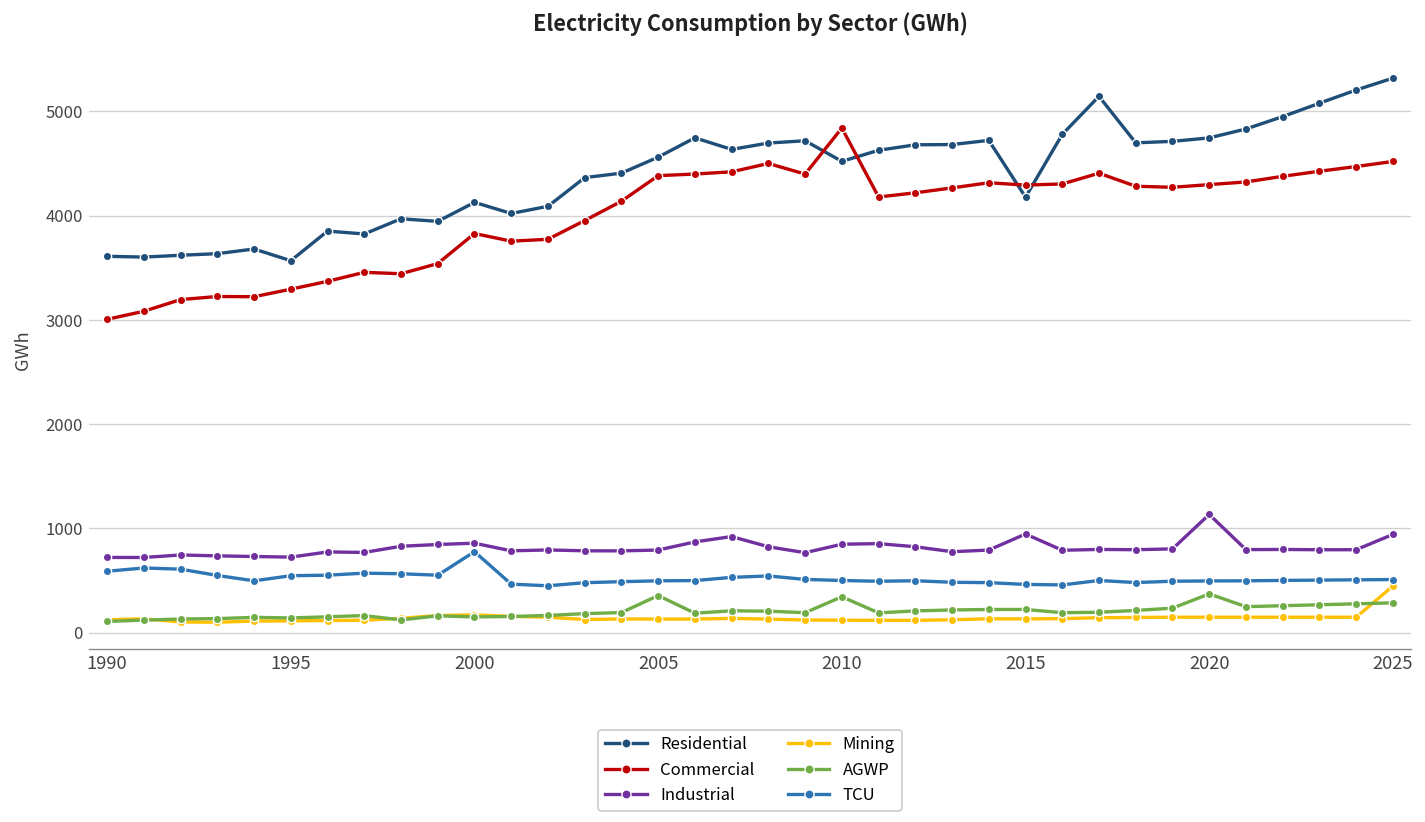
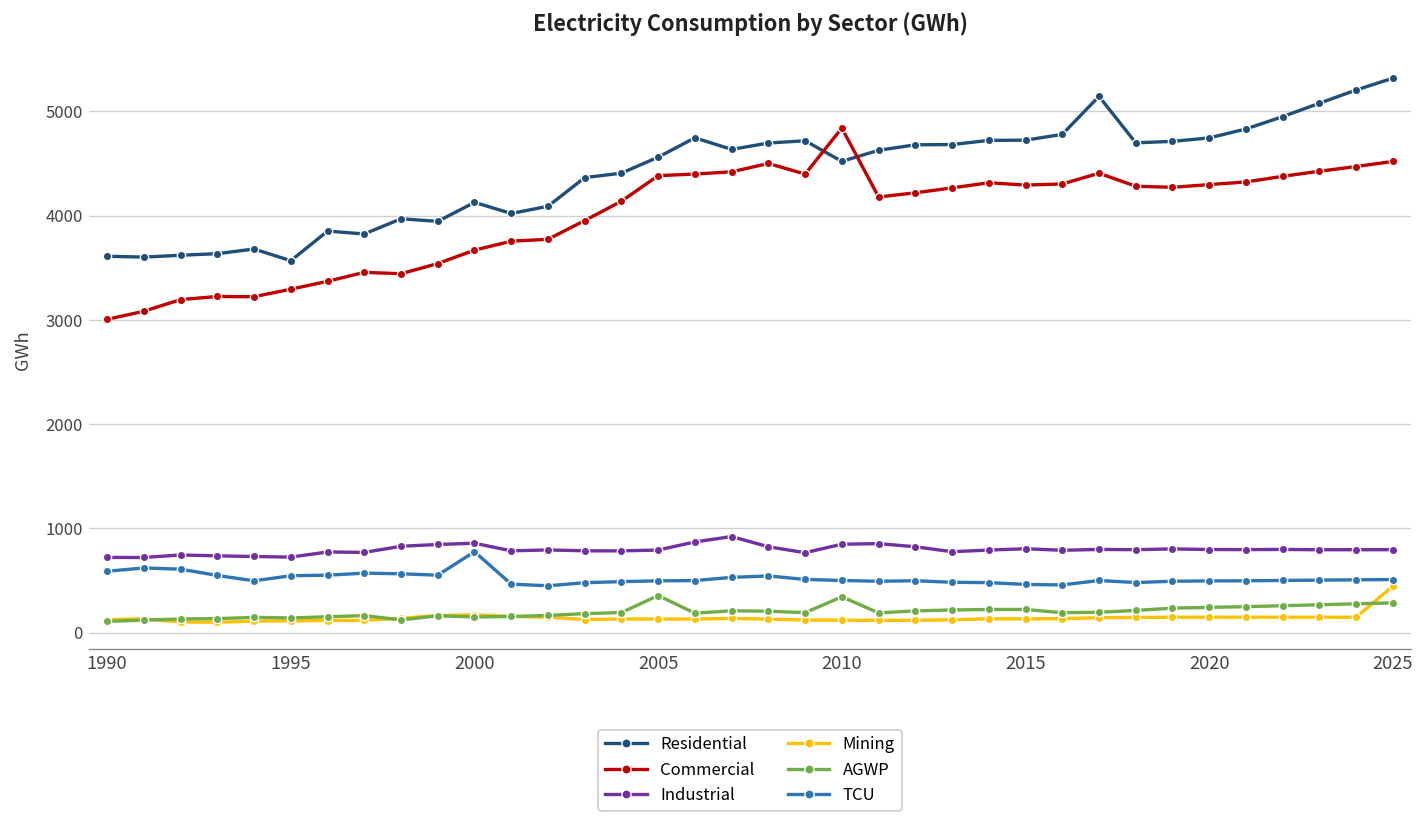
  {
    "Residential": {
      "1990": 3600,
      "1995": 3600,
      "2000": 4100,
      "2005": 4600,
      "2010": 4500,
-     "2015": 4200,
+     "2015": 4700,
      "2020": 4700,
      "2025": 5300
    },
    "Commercial": {
      "1990": 3000,
      "1995": 3300,
-     "2000": 3800,
+     "2000": 3700,
      "2005": 4400,
      "2010": 4800,
      "2015": 4300,
      "2020": 4300,
      "2025": 4500
    },
    "Industrial": {
      "1990": 700,
      "1995": 700,
      "2000": 900,
      "2005": 800,
      "2010": 800,
-     "2015": 900,
-     "2020": 1100,
-     "2025": 900
+     "2015": 800,
+     "2020": 800,
+     "2025": 800
    },
    "Mining": {
      "2005": 100,
      "2010": 100,
      "2015": 100,
      "2020": 100,
      "2025": 400
    },
    "AGWP": {
      "2005": 400,
      "2010": 300,
      "2015": 200,
-     "2020": 400,
+     "2020": 200,
      "2025": 300
    },
    "TCU": {
      "1990": 600,
      "1995": 500,
      "2000": 800,
      "2005": 500,
      "2010": 500,
      "2015": 500,
      "2020": 500,
      "2025": 500
    }
  }
